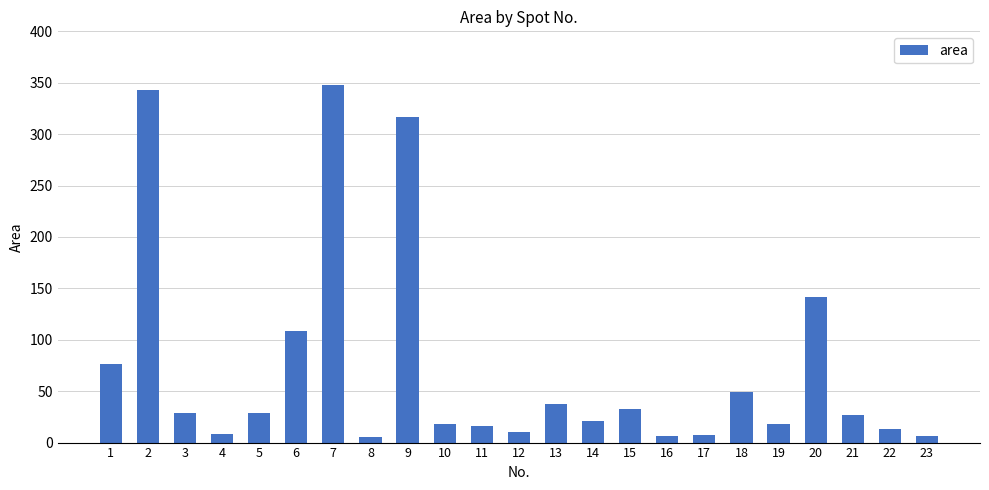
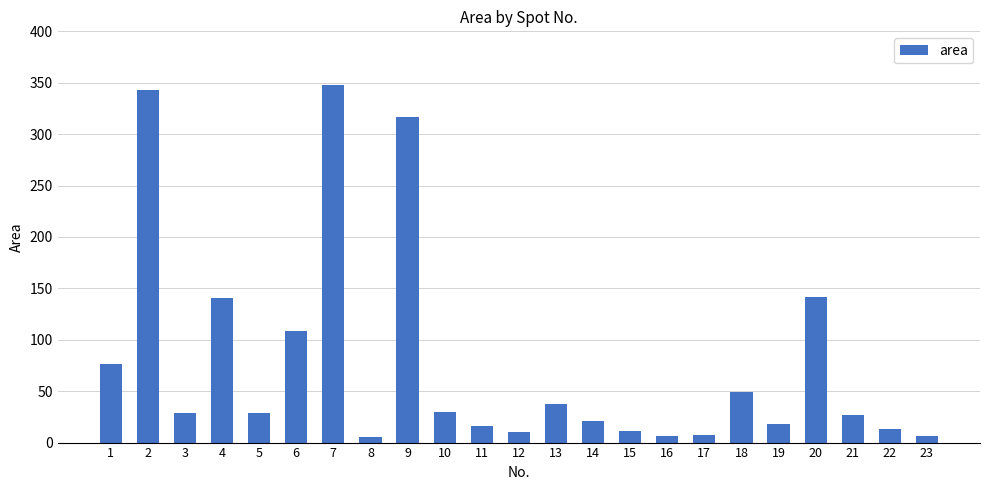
  {
    "1": 76,
    "2": 343,
    "3": 29,
-   "4": 8,
+   "4": 141,
    "5": 29,
    "6": 109,
    "7": 348,
    "8": 5,
    "9": 316,
-   "10": 18,
+   "10": 30,
    "11": 16,
    "12": 10,
    "13": 38,
    "14": 21,
-   "15": 33,
+   "15": 11,
    "16": 6,
    "17": 7,
    "18": 49,
    "19": 18,
    "20": 142,
    "21": 27,
    "22": 13,
    "23": 6
  }
